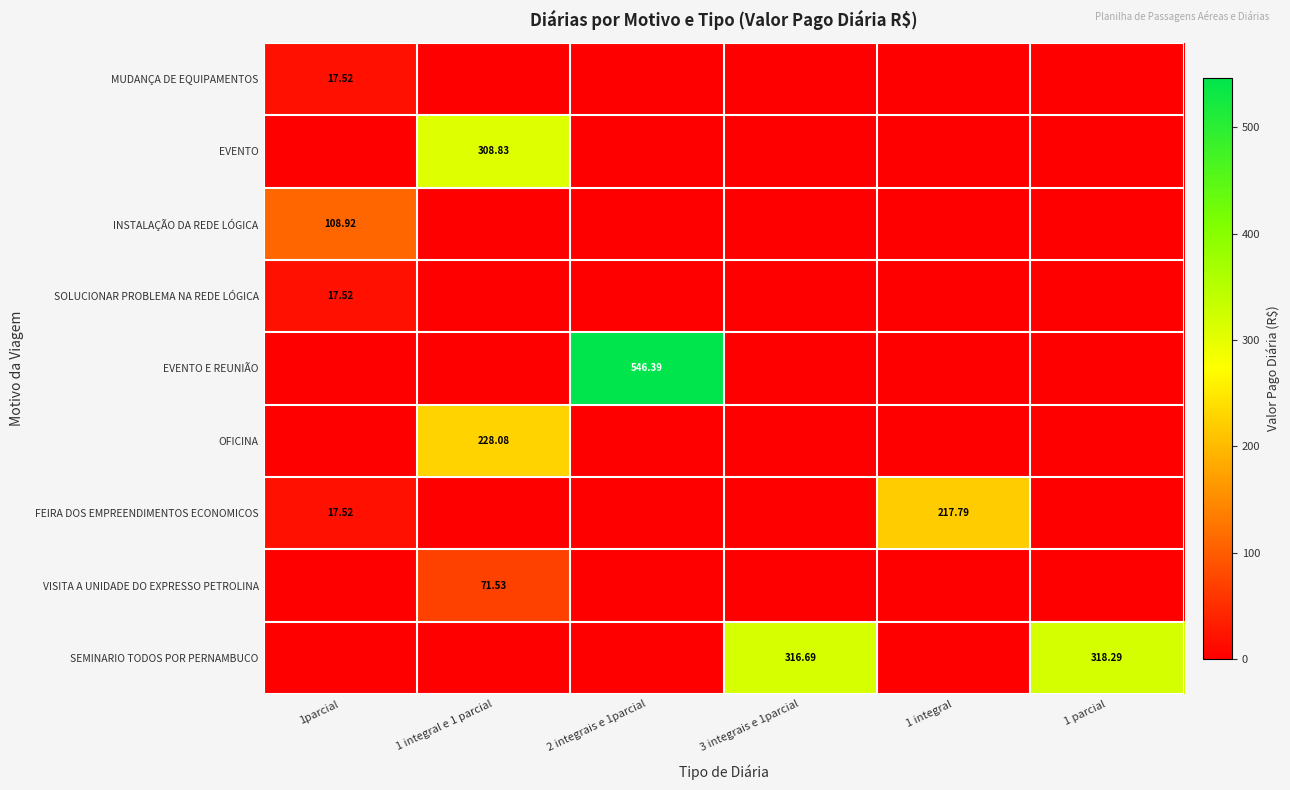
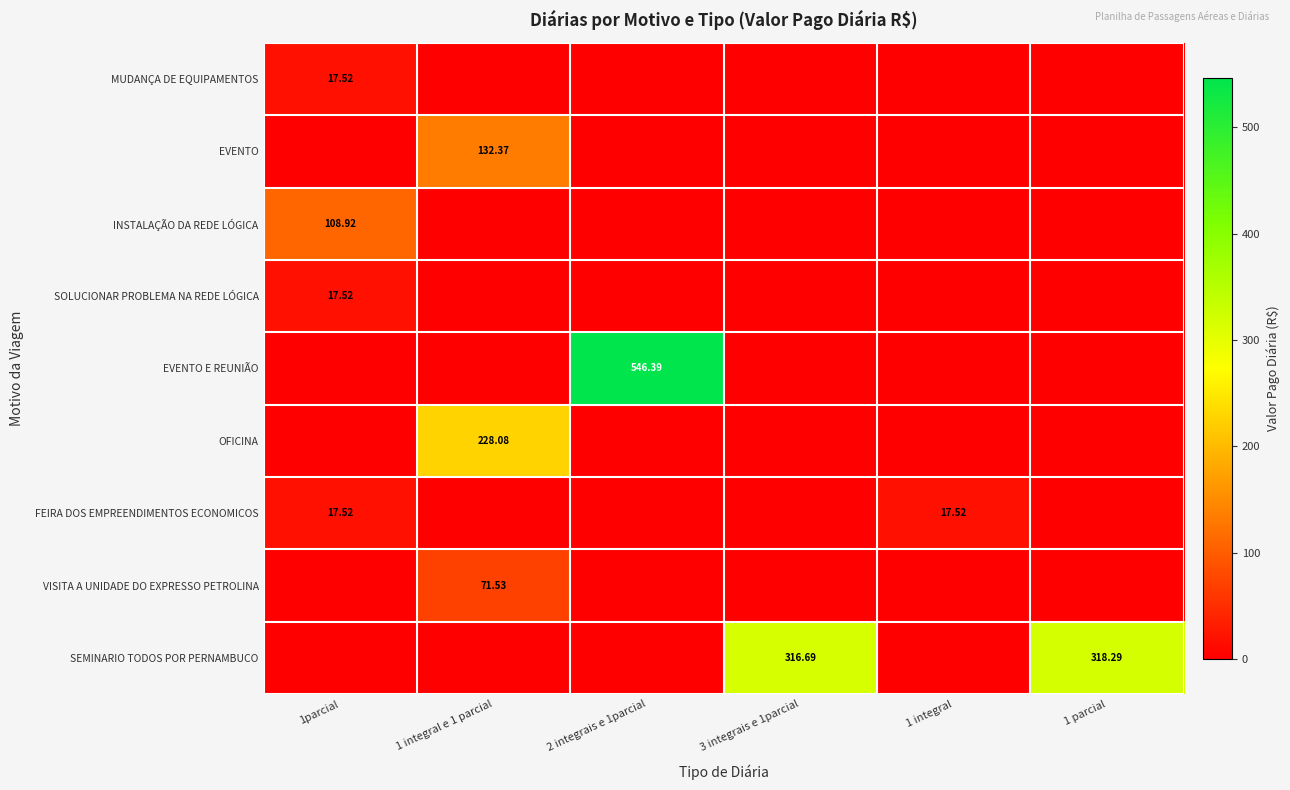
  {
    "MUDANÇA DE EQUIPAMENTOS": {
      "1parcial": 17.52
    },
    "EVENTO": {
-     "1 integral e 1 parcial": 308.83
+     "1 integral e 1 parcial": 132.37
    },
    "INSTALAÇÃO DA REDE LÓGICA": {
      "1parcial": 108.92
    },
    "SOLUCIONAR PROBLEMA NA REDE LÓGICA": {
      "1parcial": 17.52
    },
    "EVENTO E REUNIÃO": {
      "2 integrais e 1parcial": 546.39
    },
    "OFICINA": {
      "1 integral e 1 parcial": 228.08
    },
    "FEIRA DOS EMPREENDIMENTOS ECONOMICOS": {
      "1parcial": 17.52,
-     "1 integral": 217.79
+     "1 integral": 17.52
    },
    "VISITA A UNIDADE DO EXPRESSO PETROLINA": {
      "1 integral e 1 parcial": 71.53
    },
    "SEMINARIO TODOS POR PERNAMBUCO": {
      "3 integrais e 1parcial": 316.69,
      "1 parcial": 318.29
    }
  }
